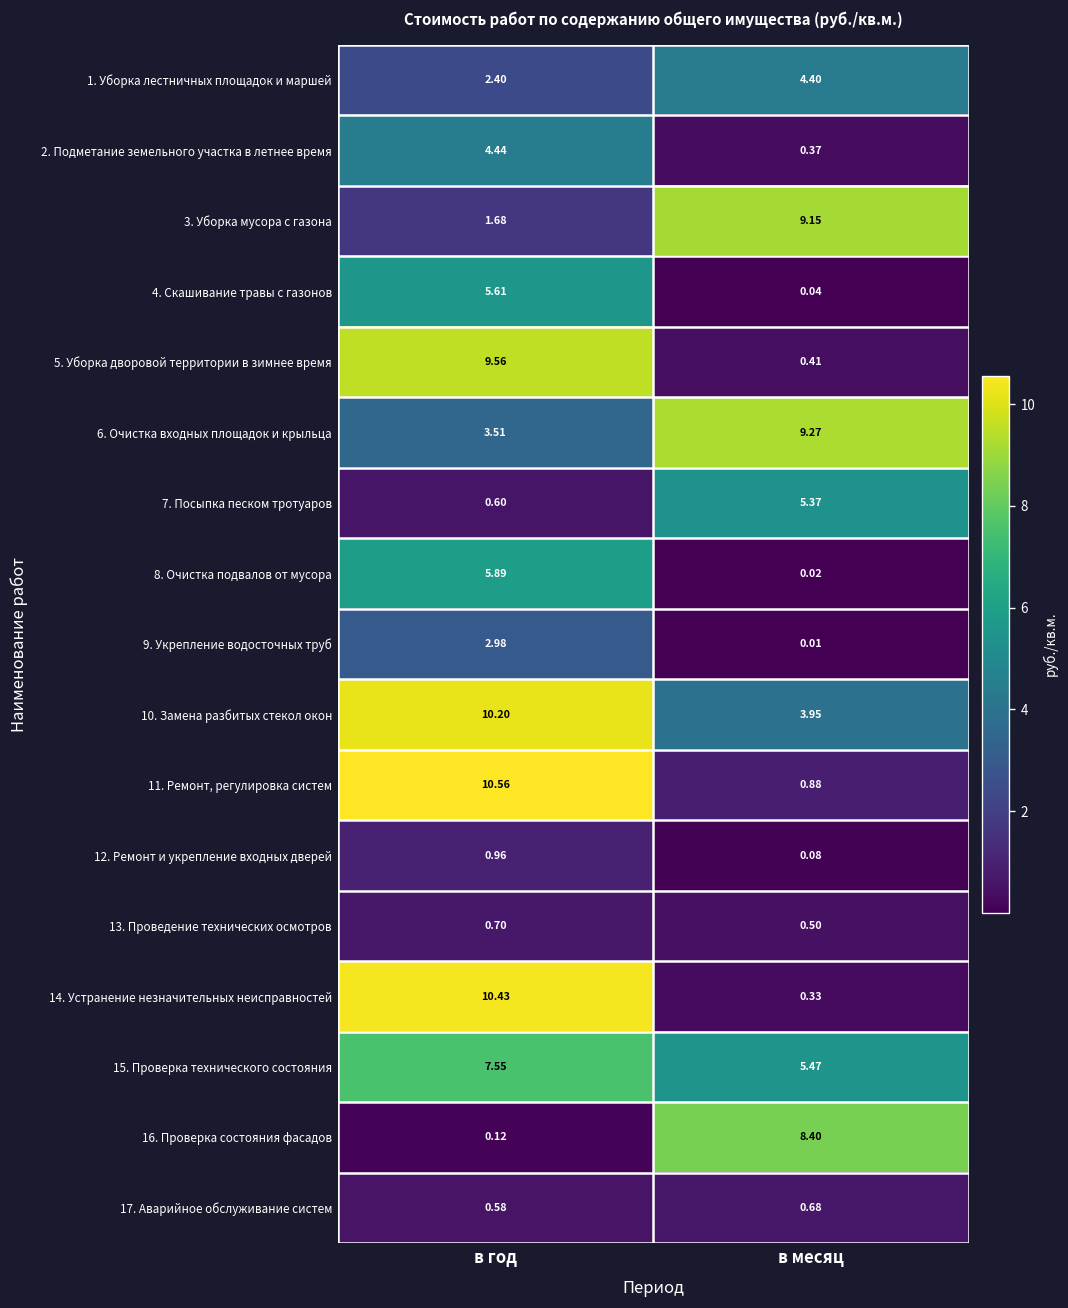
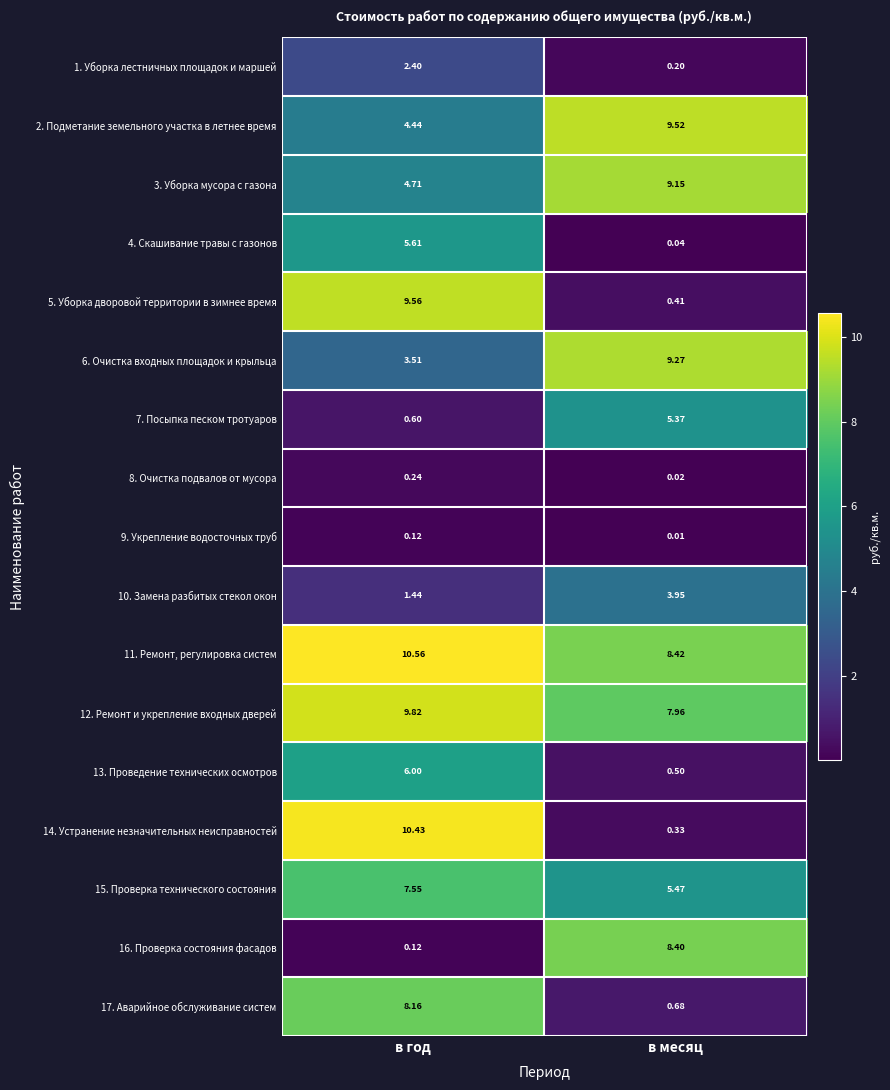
  {
    "1. Уборка лестничных площадок и маршей": {
      "в год": 2.40,
-     "в месяц": 4.40
+     "в месяц": 0.20
    },
    "2. Подметание земельного участка в летнее время": {
      "в год": 4.44,
-     "в месяц": 0.37
+     "в месяц": 9.52
    },
    "3. Уборка мусора с газона": {
-     "в год": 1.68,
+     "в год": 4.71,
      "в месяц": 9.15
    },
    "4. Скашивание травы с газонов": {
      "в год": 5.61,
      "в месяц": 0.04
    },
    "5. Уборка дворовой территории в зимнее время": {
      "в год": 9.56,
      "в месяц": 0.41
    },
    "6. Очистка входных площадок и крыльца": {
      "в год": 3.51,
      "в месяц": 9.27
    },
    "7. Посыпка песком тротуаров": {
      "в год": 0.60,
      "в месяц": 5.37
    },
    "8. Очистка подвалов от мусора": {
-     "в год": 5.89,
+     "в год": 0.24,
      "в месяц": 0.02
    },
    "9. Укрепление водосточных труб": {
-     "в год": 2.98,
+     "в год": 0.12,
      "в месяц": 0.01
    },
    "10. Замена разбитых стекол окон": {
-     "в год": 10.20,
+     "в год": 1.44,
      "в месяц": 3.95
    },
    "11. Ремонт, регулировка систем": {
      "в год": 10.56,
-     "в месяц": 0.88
+     "в месяц": 8.42
    },
    "12. Ремонт и укрепление входных дверей": {
-     "в год": 0.96,
-     "в месяц": 0.08
+     "в год": 9.82,
+     "в месяц": 7.96
    },
    "13. Проведение технических осмотров": {
-     "в год": 0.70,
+     "в год": 6.00,
      "в месяц": 0.50
    },
    "14. Устранение незначительных неисправностей": {
      "в год": 10.43,
      "в месяц": 0.33
    },
    "15. Проверка технического состояния": {
      "в год": 7.55,
      "в месяц": 5.47
    },
    "16. Проверка состояния фасадов": {
      "в год": 0.12,
      "в месяц": 8.40
    },
    "17. Аварийное обслуживание систем": {
-     "в год": 0.58,
+     "в год": 8.16,
      "в месяц": 0.68
    }
  }
